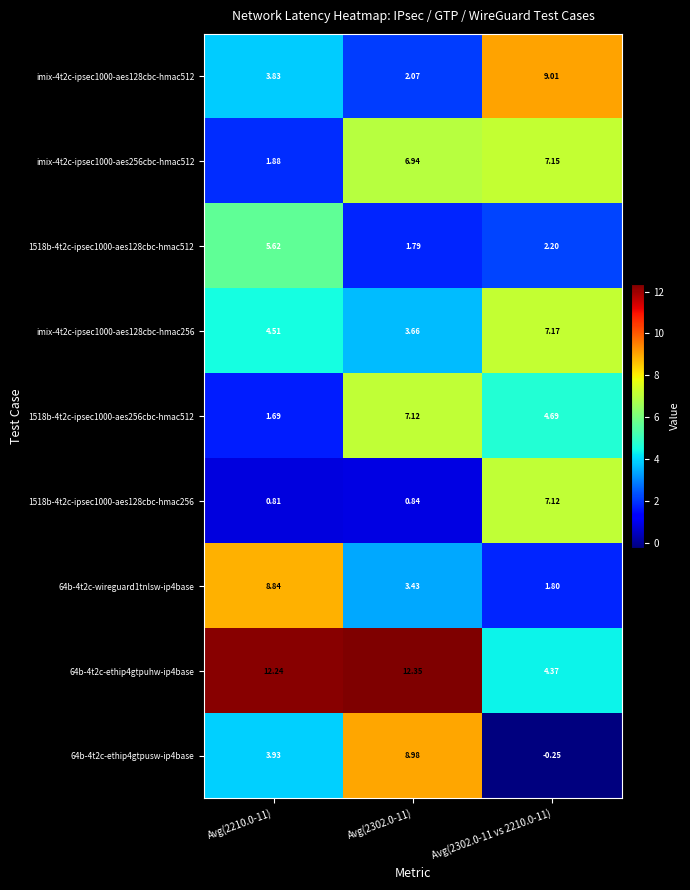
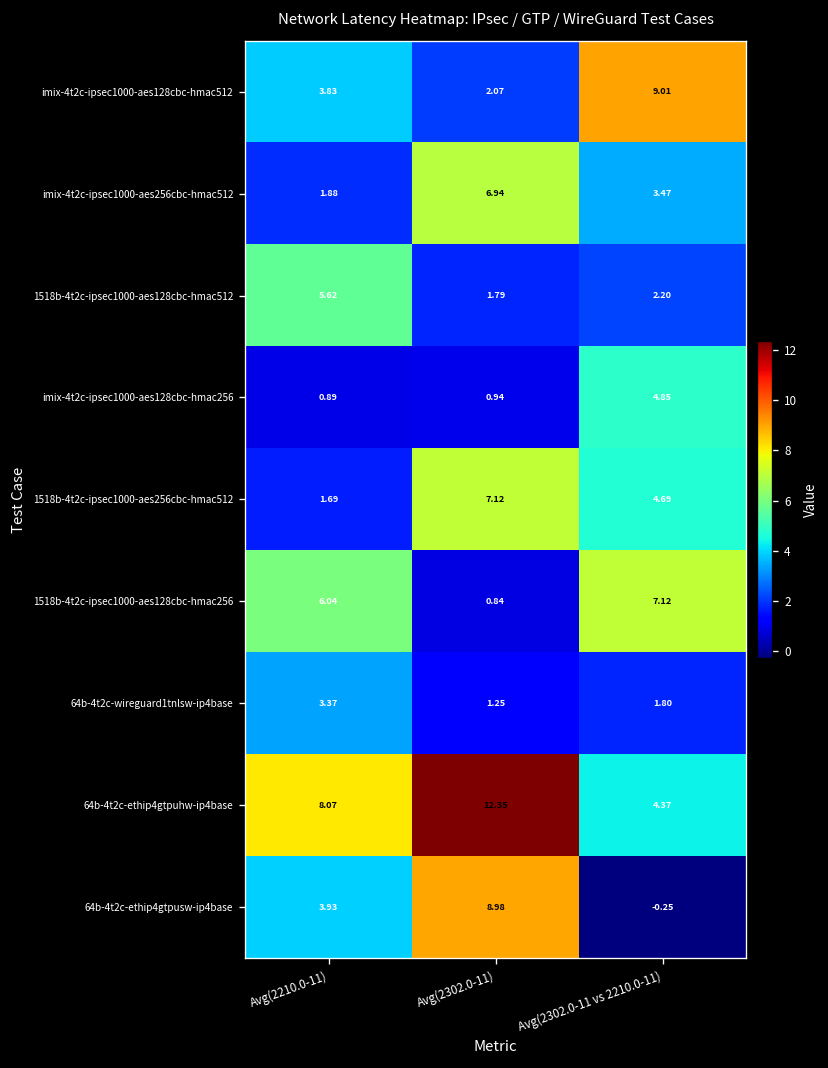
  {
    "imix-4t2c-ipsec1000-aes128cbc-hmac512": {
      "Avg(2210.0-11)": 3.83,
      "Avg(2302.0-11)": 2.07,
      "Avg(2302.0-11 vs 2210.0-11)": 9.01
    },
    "imix-4t2c-ipsec1000-aes256cbc-hmac512": {
      "Avg(2210.0-11)": 1.88,
      "Avg(2302.0-11)": 6.94,
-     "Avg(2302.0-11 vs 2210.0-11)": 7.15
+     "Avg(2302.0-11 vs 2210.0-11)": 3.47
    },
    "1518b-4t2c-ipsec1000-aes128cbc-hmac512": {
      "Avg(2210.0-11)": 5.62,
      "Avg(2302.0-11)": 1.79,
      "Avg(2302.0-11 vs 2210.0-11)": 2.20
    },
    "imix-4t2c-ipsec1000-aes128cbc-hmac256": {
-     "Avg(2210.0-11)": 4.51,
-     "Avg(2302.0-11)": 3.66,
-     "Avg(2302.0-11 vs 2210.0-11)": 7.17
+     "Avg(2210.0-11)": 0.89,
+     "Avg(2302.0-11)": 0.94,
+     "Avg(2302.0-11 vs 2210.0-11)": 4.85
    },
    "1518b-4t2c-ipsec1000-aes256cbc-hmac512": {
      "Avg(2210.0-11)": 1.69,
      "Avg(2302.0-11)": 7.12,
      "Avg(2302.0-11 vs 2210.0-11)": 4.69
    },
    "1518b-4t2c-ipsec1000-aes128cbc-hmac256": {
-     "Avg(2210.0-11)": 0.81,
+     "Avg(2210.0-11)": 6.04,
      "Avg(2302.0-11)": 0.84,
      "Avg(2302.0-11 vs 2210.0-11)": 7.12
    },
    "64b-4t2c-wireguard1tnlsw-ip4base": {
-     "Avg(2210.0-11)": 8.84,
-     "Avg(2302.0-11)": 3.43,
+     "Avg(2210.0-11)": 3.37,
+     "Avg(2302.0-11)": 1.25,
      "Avg(2302.0-11 vs 2210.0-11)": 1.80
    },
    "64b-4t2c-ethip4gtpuhw-ip4base": {
-     "Avg(2210.0-11)": 12.24,
+     "Avg(2210.0-11)": 8.07,
      "Avg(2302.0-11)": 12.35,
      "Avg(2302.0-11 vs 2210.0-11)": 4.37
    },
    "64b-4t2c-ethip4gtpusw-ip4base": {
      "Avg(2210.0-11)": 3.93,
      "Avg(2302.0-11)": 8.98,
      "Avg(2302.0-11 vs 2210.0-11)": -0.25
    }
  }
